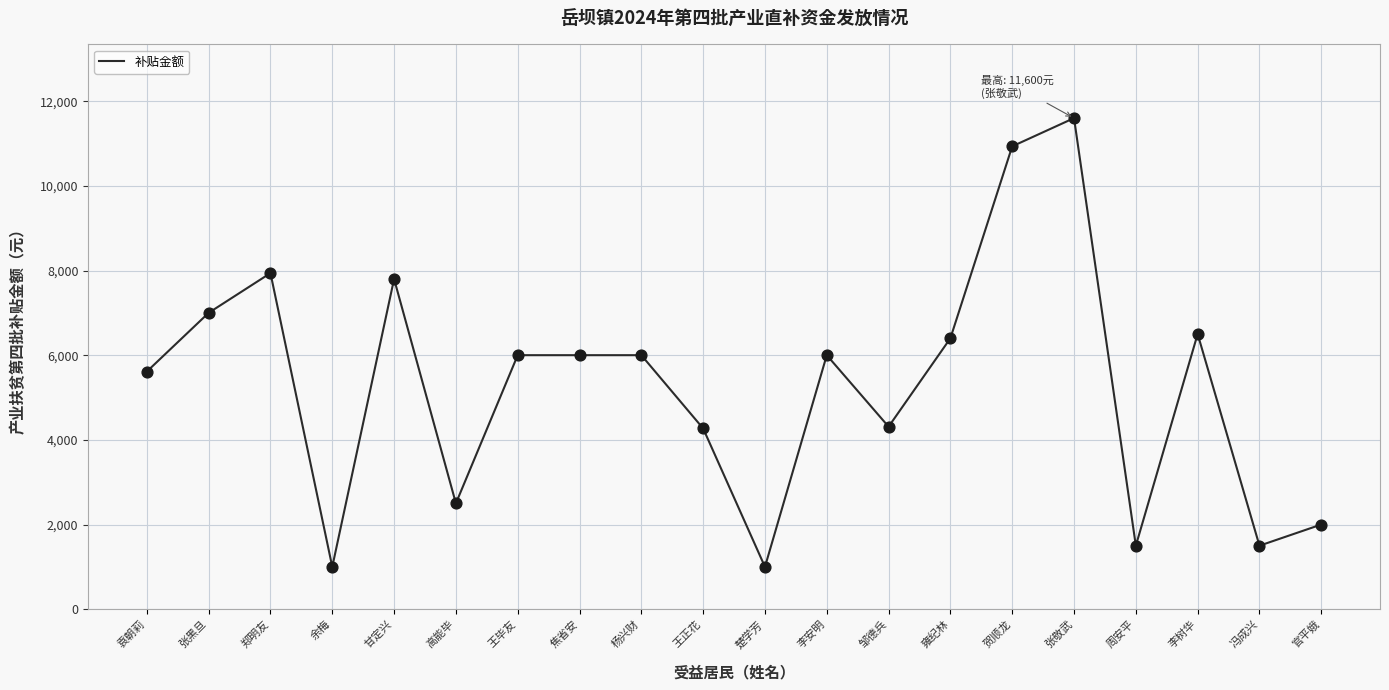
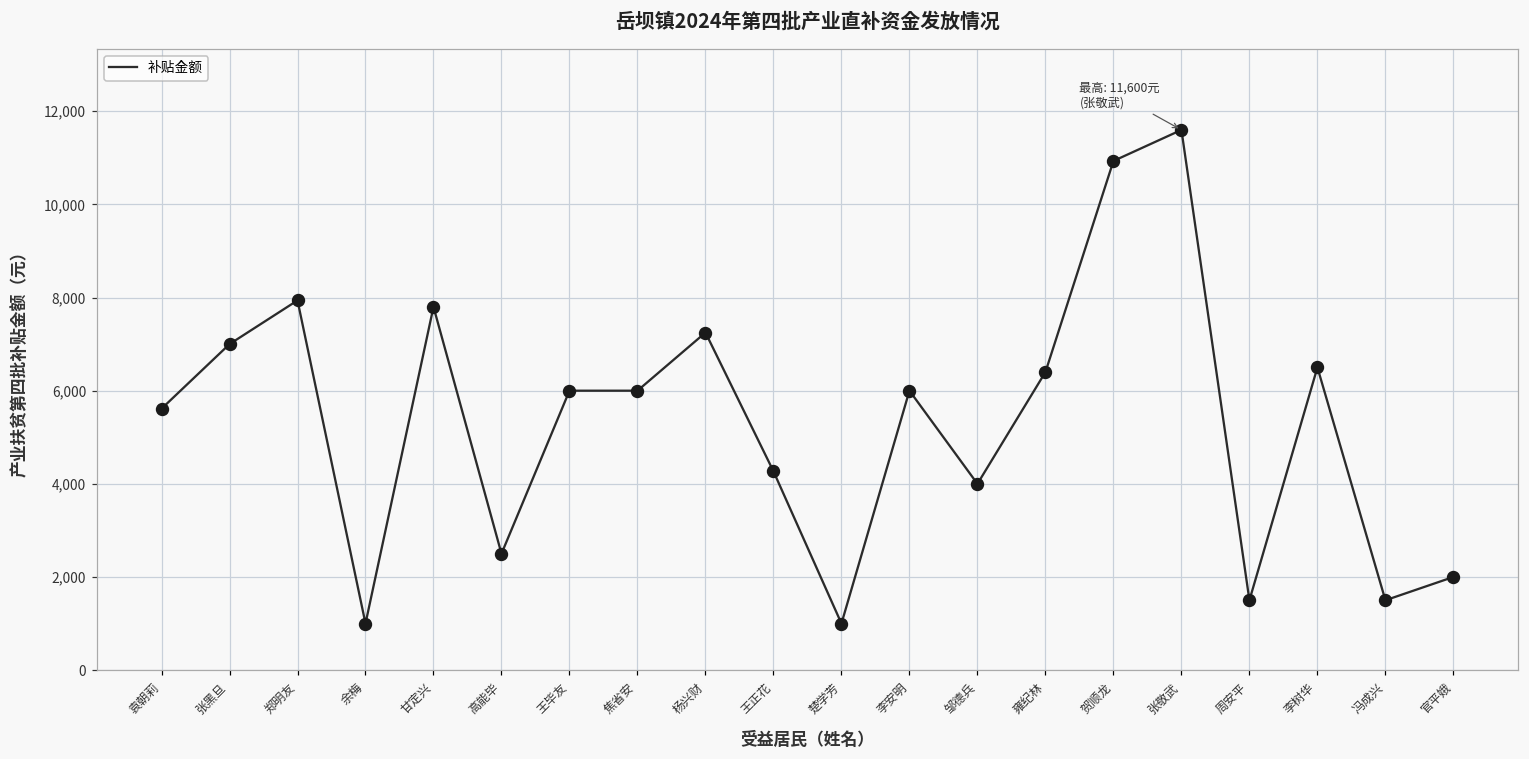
  {
    "袁朝莉": "5,600",
    "张黑旦": "7,000",
    "郑明友": "7,900",
    "余梅": "1,000",
    "甘定兴": "7,800",
    "高能毕": "2,500",
    "王毕友": "6,000",
    "焦省安": "6,000",
-   "杨兴财": "6,000",
+   "杨兴财": "7,200",
    "王正花": "4,300",
    "楚学芳": "1,000",
    "李安明": "6,000",
-   "邹德兵": "4,300",
+   "邹德兵": "4,000",
    "雍纪林": "6,400",
    "贺顺龙": "10,900",
    "周安平": "1,500",
    "李树华": "6,500",
    "冯成兴": "1,500",
    "官平娥": "2,000"
  }
